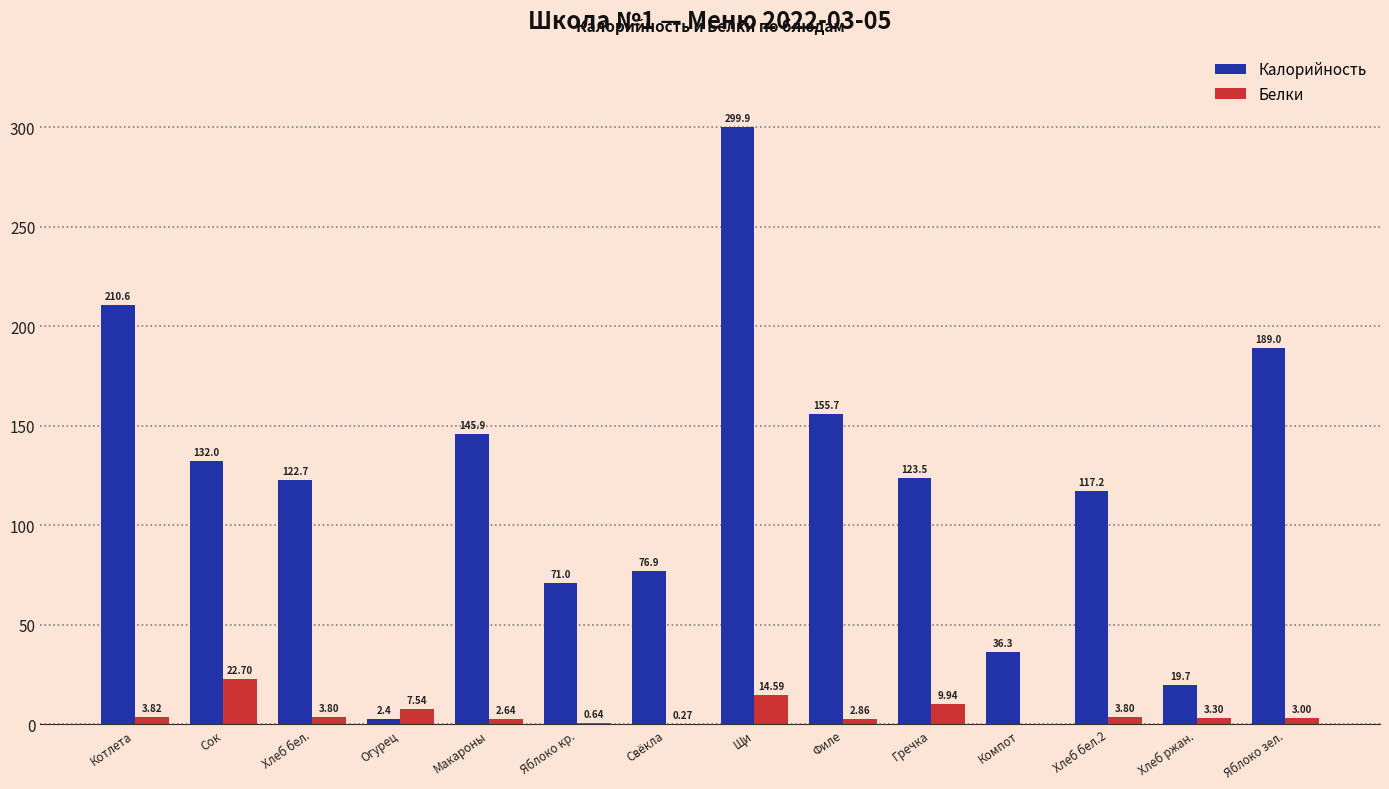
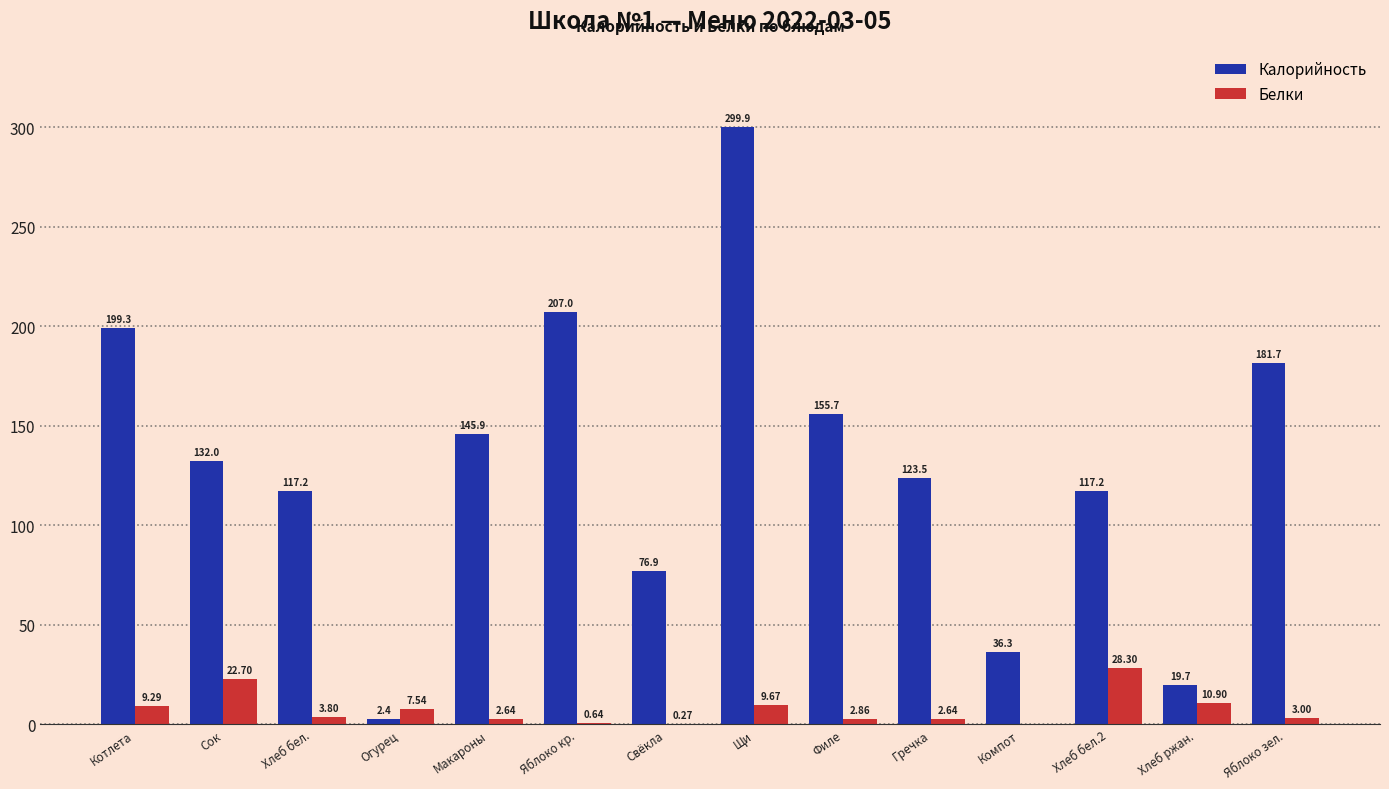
  {
    "Калорийность": {
-     "Котлета": 210.6,
+     "Котлета": 199.3,
      "Сок": 132.0,
-     "Хлеб бел.": 122.7,
+     "Хлеб бел.": 117.2,
      "Огурец": 2.4,
      "Макароны": 145.9,
-     "Яблоко кр.": 71.0,
+     "Яблоко кр.": 207.0,
      "Свёкла": 76.9,
      "Щи": 299.9,
      "Филе": 155.7,
      "Гречка": 123.5,
      "Компот": 36.3,
      "Хлеб бел.2": 117.2,
      "Хлеб ржан.": 19.7,
-     "Яблоко зел.": 189.0
+     "Яблоко зел.": 181.7
    },
    "Белки": {
-     "Котлета": 3.82,
+     "Котлета": 9.29,
      "Сок": 22.70,
      "Хлеб бел.": 3.80,
      "Огурец": 7.54,
      "Макароны": 2.64,
      "Яблоко кр.": 0.64,
      "Свёкла": 0.27,
-     "Щи": 14.59,
+     "Щи": 9.67,
      "Филе": 2.86,
-     "Гречка": 9.94,
-     "Хлеб бел.2": 3.80,
-     "Хлеб ржан.": 3.30,
+     "Гречка": 2.64,
+     "Хлеб бел.2": 28.30,
+     "Хлеб ржан.": 10.90,
      "Яблоко зел.": 3.00
    }
  }
